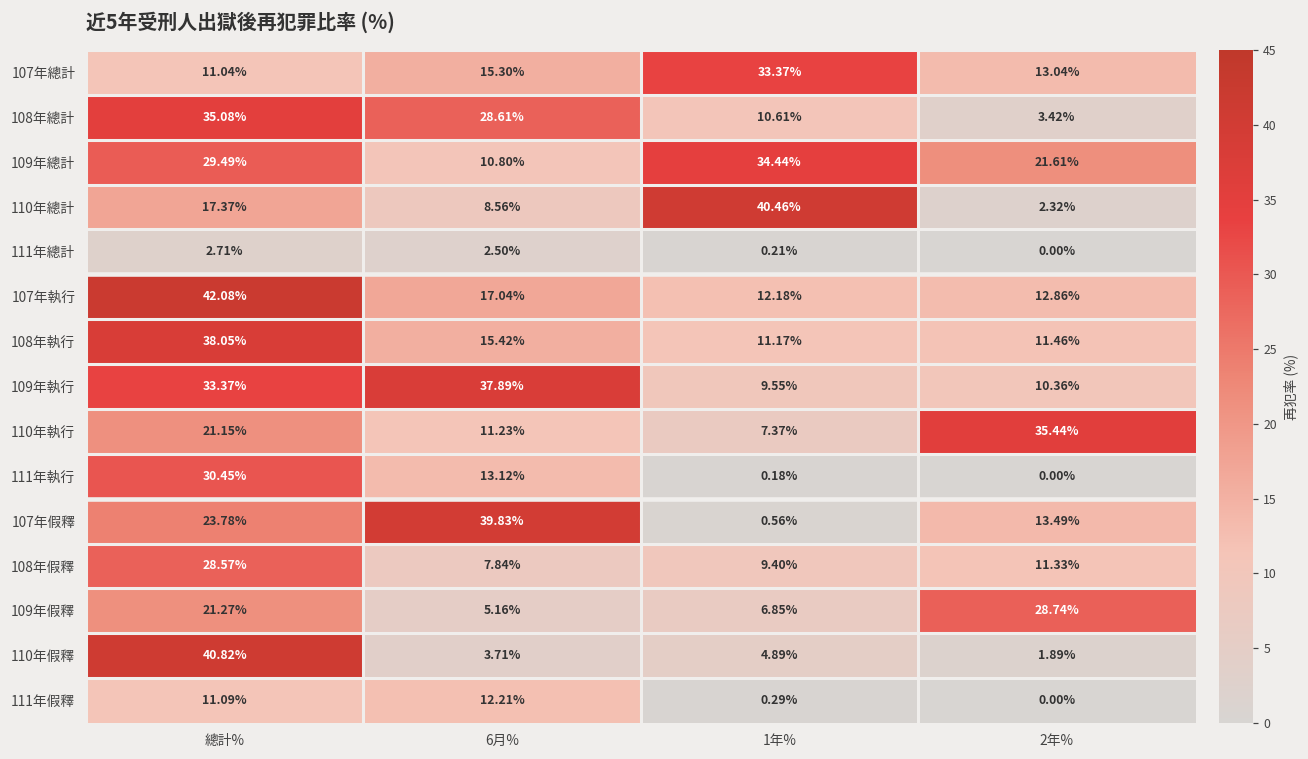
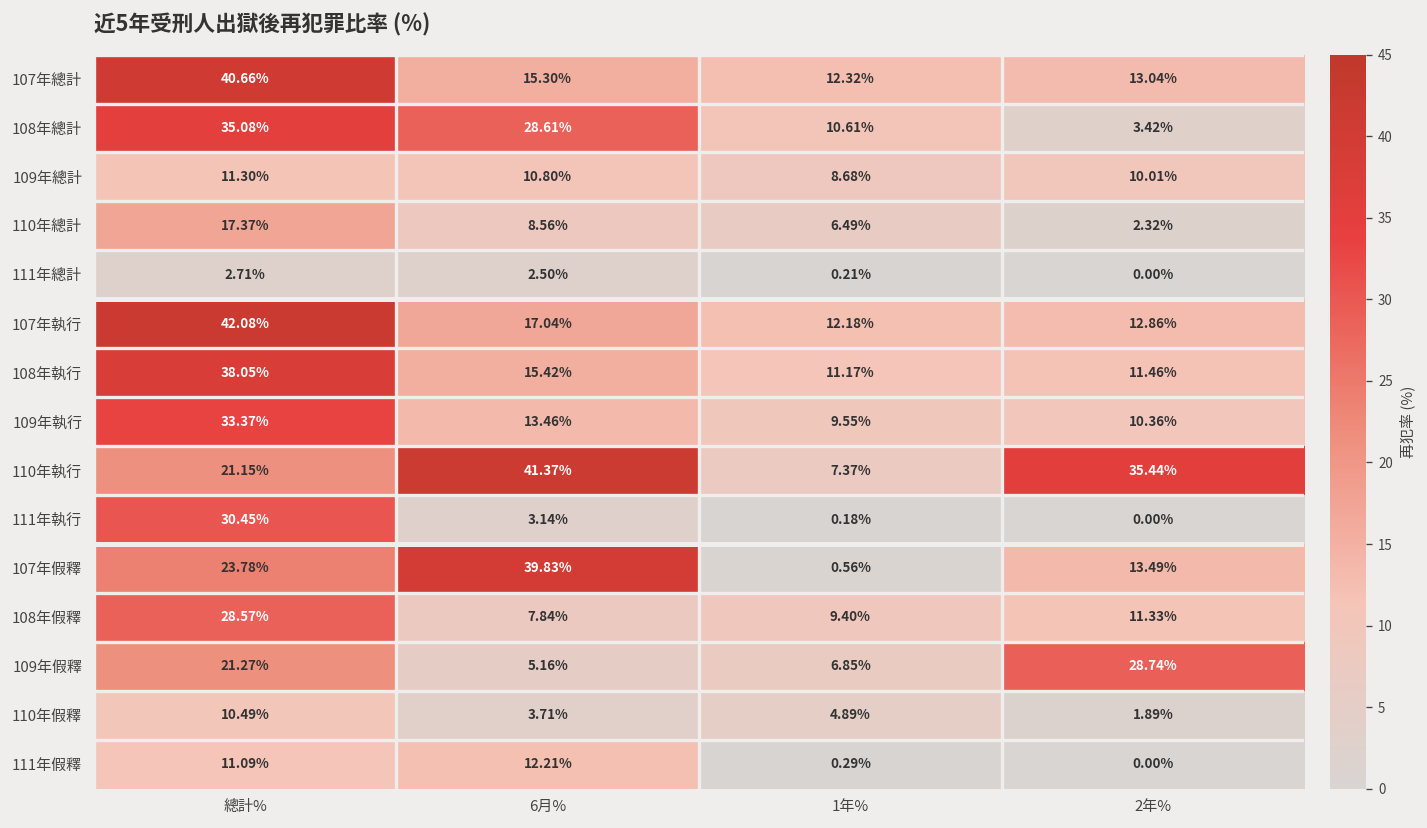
  {
    "107年總計": {
-     "總計%": "11.04%",
+     "總計%": "40.66%",
      "6月%": "15.30%",
-     "1年%": "33.37%",
+     "1年%": "12.32%",
      "2年%": "13.04%"
    },
    "108年總計": {
      "總計%": "35.08%",
      "6月%": "28.61%",
      "1年%": "10.61%",
      "2年%": "3.42%"
    },
    "109年總計": {
-     "總計%": "29.49%",
+     "總計%": "11.30%",
      "6月%": "10.80%",
-     "1年%": "34.44%",
-     "2年%": "21.61%"
+     "1年%": "8.68%",
+     "2年%": "10.01%"
    },
    "110年總計": {
      "總計%": "17.37%",
      "6月%": "8.56%",
-     "1年%": "40.46%",
+     "1年%": "6.49%",
      "2年%": "2.32%"
    },
    "111年總計": {
      "總計%": "2.71%",
      "6月%": "2.50%",
      "1年%": "0.21%",
      "2年%": "0.00%"
    },
    "107年執行": {
      "總計%": "42.08%",
      "6月%": "17.04%",
      "1年%": "12.18%",
      "2年%": "12.86%"
    },
    "108年執行": {
      "總計%": "38.05%",
      "6月%": "15.42%",
      "1年%": "11.17%",
      "2年%": "11.46%"
    },
    "109年執行": {
      "總計%": "33.37%",
-     "6月%": "37.89%",
+     "6月%": "13.46%",
      "1年%": "9.55%",
      "2年%": "10.36%"
    },
    "110年執行": {
      "總計%": "21.15%",
-     "6月%": "11.23%",
+     "6月%": "41.37%",
      "1年%": "7.37%",
      "2年%": "35.44%"
    },
    "111年執行": {
      "總計%": "30.45%",
-     "6月%": "13.12%",
+     "6月%": "3.14%",
      "1年%": "0.18%",
      "2年%": "0.00%"
    },
    "107年假釋": {
      "總計%": "23.78%",
      "6月%": "39.83%",
      "1年%": "0.56%",
      "2年%": "13.49%"
    },
    "108年假釋": {
      "總計%": "28.57%",
      "6月%": "7.84%",
      "1年%": "9.40%",
      "2年%": "11.33%"
    },
    "109年假釋": {
      "總計%": "21.27%",
      "6月%": "5.16%",
      "1年%": "6.85%",
      "2年%": "28.74%"
    },
    "110年假釋": {
-     "總計%": "40.82%",
+     "總計%": "10.49%",
      "6月%": "3.71%",
      "1年%": "4.89%",
      "2年%": "1.89%"
    },
    "111年假釋": {
      "總計%": "11.09%",
      "6月%": "12.21%",
      "1年%": "0.29%",
      "2年%": "0.00%"
    }
  }
